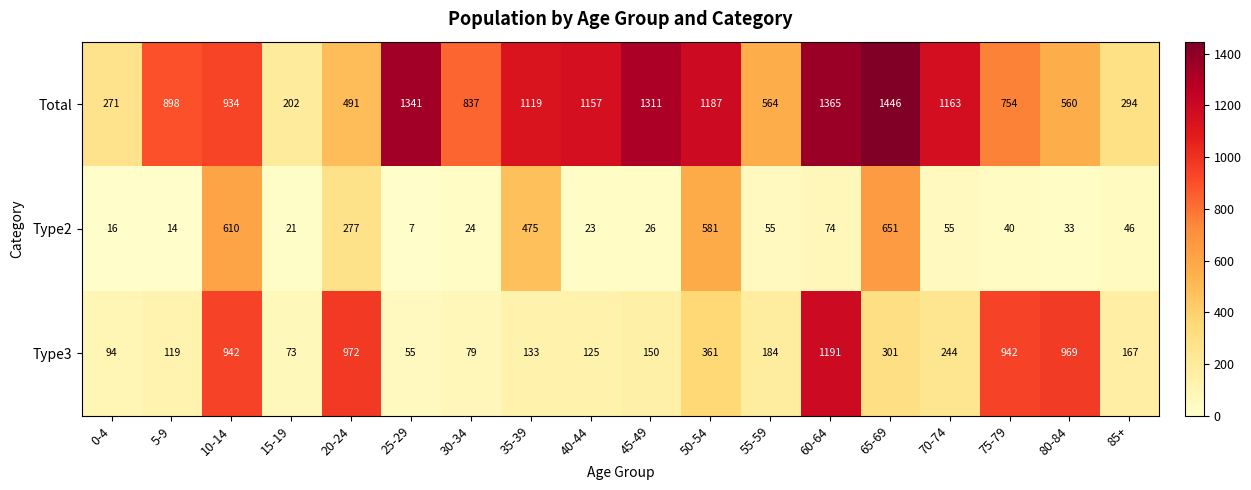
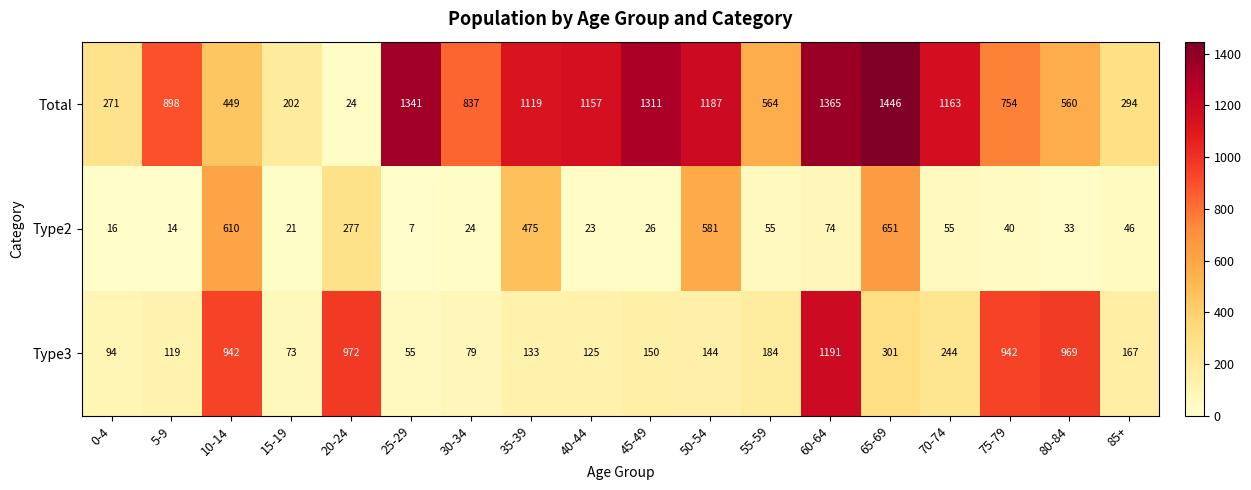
  {
    "Total": {
      "0-4": 271,
      "5-9": 898,
-     "10-14": 934,
+     "10-14": 449,
      "15-19": 202,
-     "20-24": 491,
+     "20-24": 24,
      "25-29": 1341,
      "30-34": 837,
      "35-39": 1119,
      "40-44": 1157,
      "45-49": 1311,
      "50-54": 1187,
      "55-59": 564,
      "60-64": 1365,
      "65-69": 1446,
      "70-74": 1163,
      "75-79": 754,
      "80-84": 560,
      "85+": 294
    },
    "Type2": {
      "0-4": 16,
      "5-9": 14,
      "10-14": 610,
      "15-19": 21,
      "20-24": 277,
      "25-29": 7,
      "30-34": 24,
      "35-39": 475,
      "40-44": 23,
      "45-49": 26,
      "50-54": 581,
      "55-59": 55,
      "60-64": 74,
      "65-69": 651,
      "70-74": 55,
      "75-79": 40,
      "80-84": 33,
      "85+": 46
    },
    "Type3": {
      "0-4": 94,
      "5-9": 119,
      "10-14": 942,
      "15-19": 73,
      "20-24": 972,
      "25-29": 55,
      "30-34": 79,
      "35-39": 133,
      "40-44": 125,
      "45-49": 150,
-     "50-54": 361,
+     "50-54": 144,
      "55-59": 184,
      "60-64": 1191,
      "65-69": 301,
      "70-74": 244,
      "75-79": 942,
      "80-84": 969,
      "85+": 167
    }
  }
